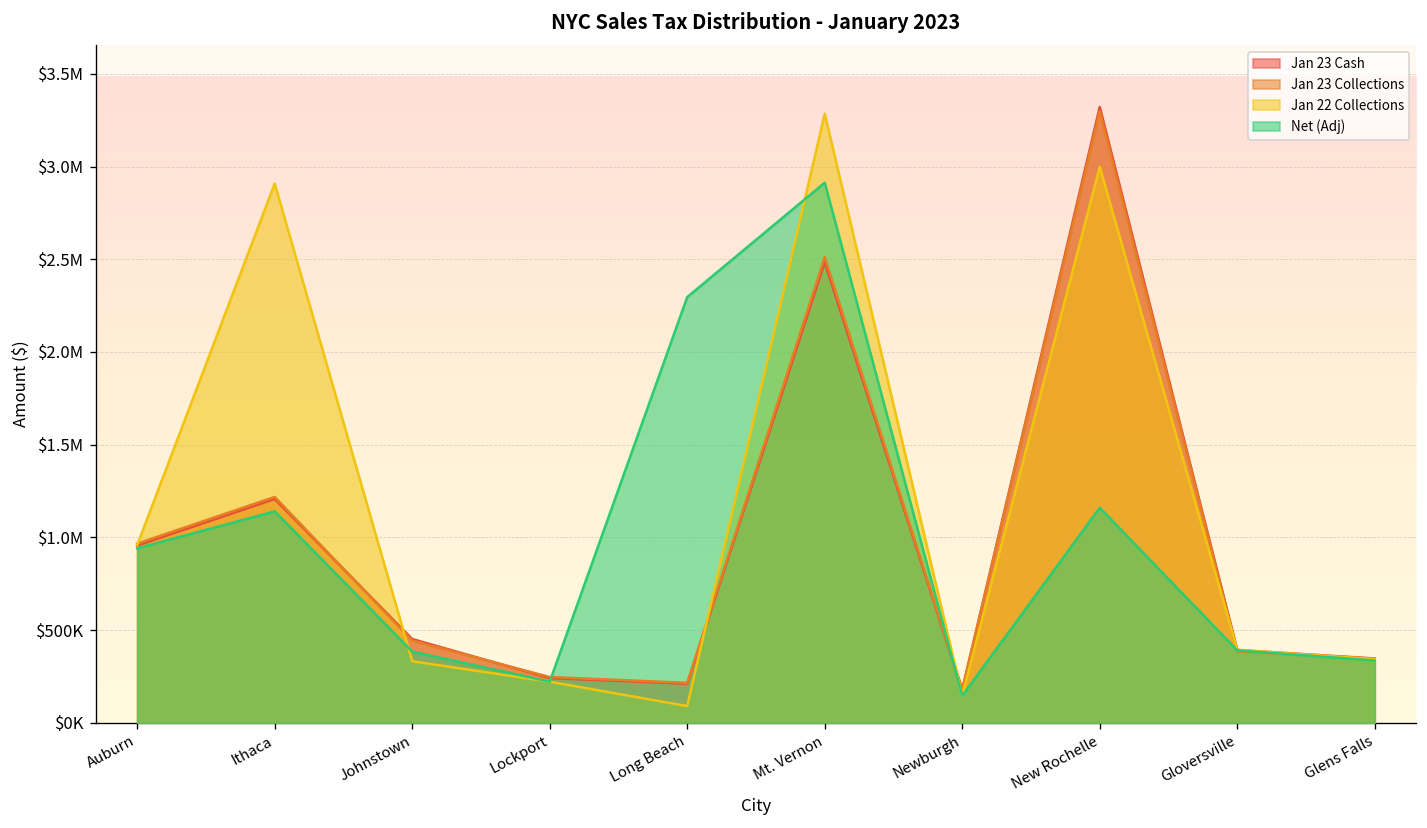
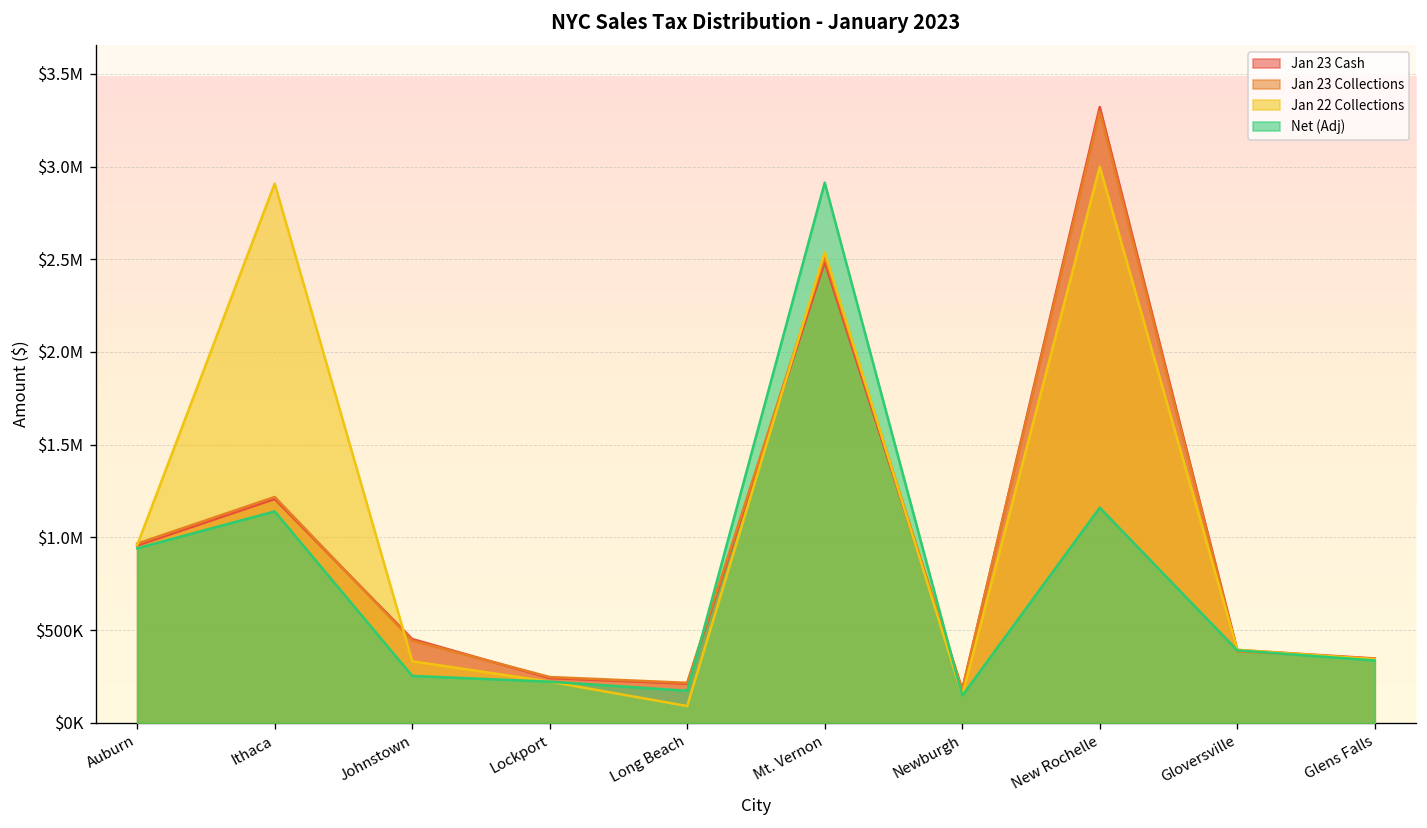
  {
    "Jan 22 Collections": {
      "Ithaca": "$2910000",
      "Johnstown": "$330000",
      "Long Beach": "$90000",
-     "Mt. Vernon": "$3280000",
+     "Mt. Vernon": "$2540000",
      "New Rochelle": "$3000000"
    },
    "Net (Adj)": {
      "Ithaca": "$1140000",
-     "Johnstown": "$380000",
-     "Long Beach": "$2300000",
+     "Johnstown": "$250000",
+     "Long Beach": "$170000",
      "Mt. Vernon": "$2910000",
      "New Rochelle": "$1160000"
    }
  }
